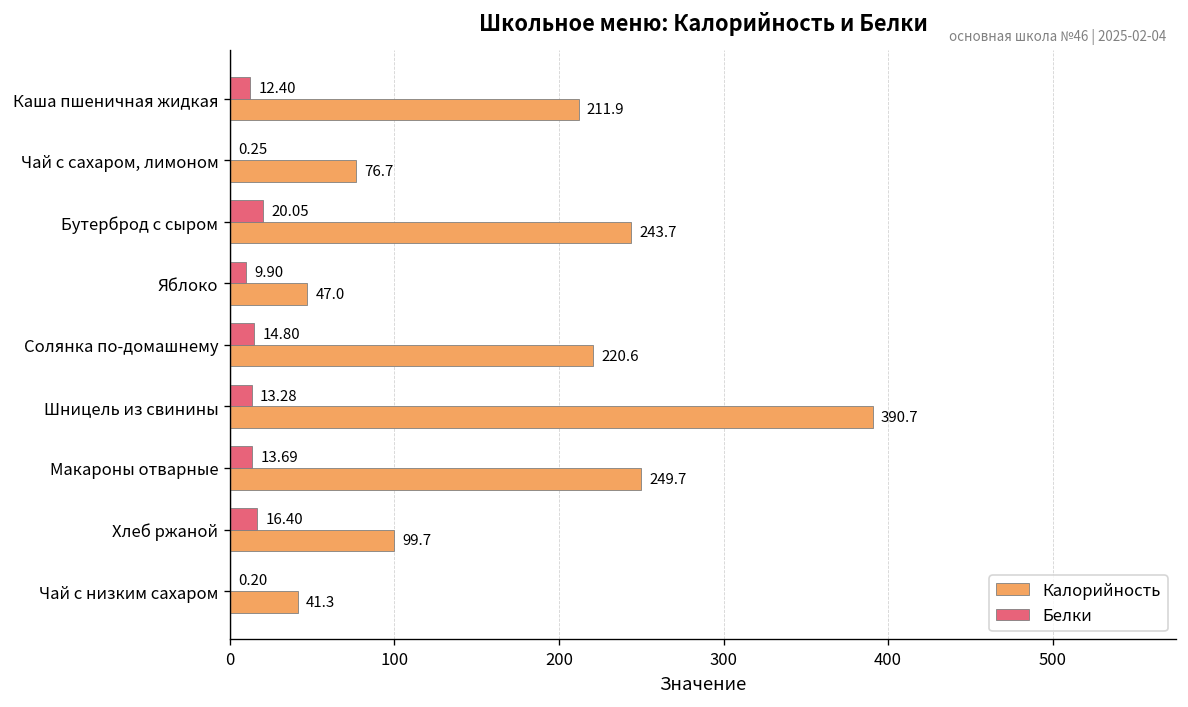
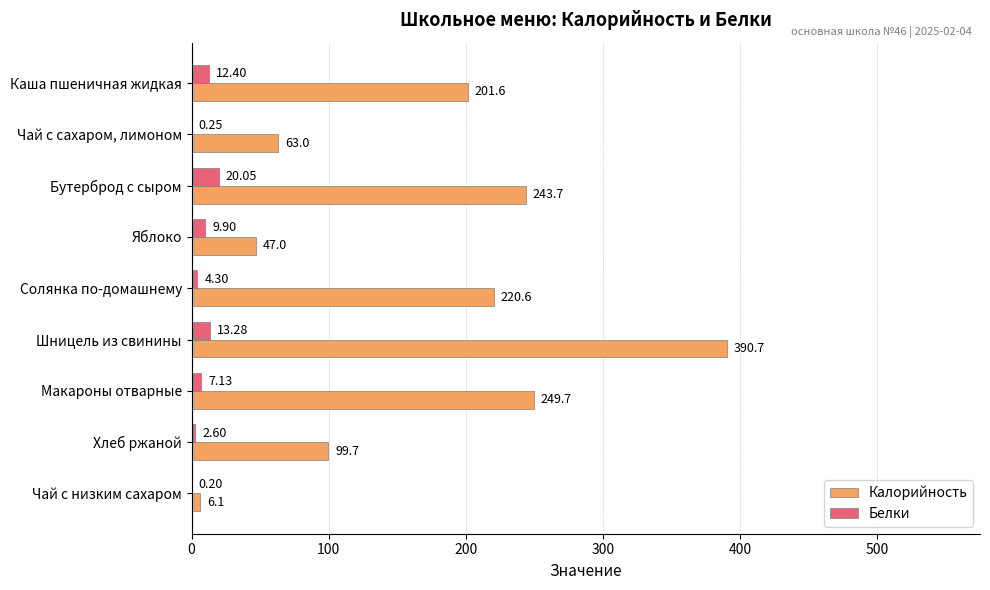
  {
    "Калорийность": {
-     "Каша пшеничная жидкая": 211.9,
-     "Чай с сахаром, лимоном": 76.7,
+     "Каша пшеничная жидкая": 201.6,
+     "Чай с сахаром, лимоном": 63.0,
      "Бутерброд с сыром": 243.7,
      "Яблоко": 47.0,
      "Солянка по-домашнему": 220.6,
      "Шницель из свинины": 390.7,
      "Макароны отварные": 249.7,
      "Хлеб ржаной": 99.7,
-     "Чай с низким сахаром": 41.3
+     "Чай с низким сахаром": 6.1
    },
    "Белки": {
      "Каша пшеничная жидкая": 12.40,
      "Чай с сахаром, лимоном": 0.25,
      "Бутерброд с сыром": 20.05,
      "Яблоко": 9.90,
-     "Солянка по-домашнему": 14.80,
+     "Солянка по-домашнему": 4.30,
      "Шницель из свинины": 13.28,
-     "Макароны отварные": 13.69,
-     "Хлеб ржаной": 16.40,
+     "Макароны отварные": 7.13,
+     "Хлеб ржаной": 2.60,
      "Чай с низким сахаром": 0.20
    }
  }
